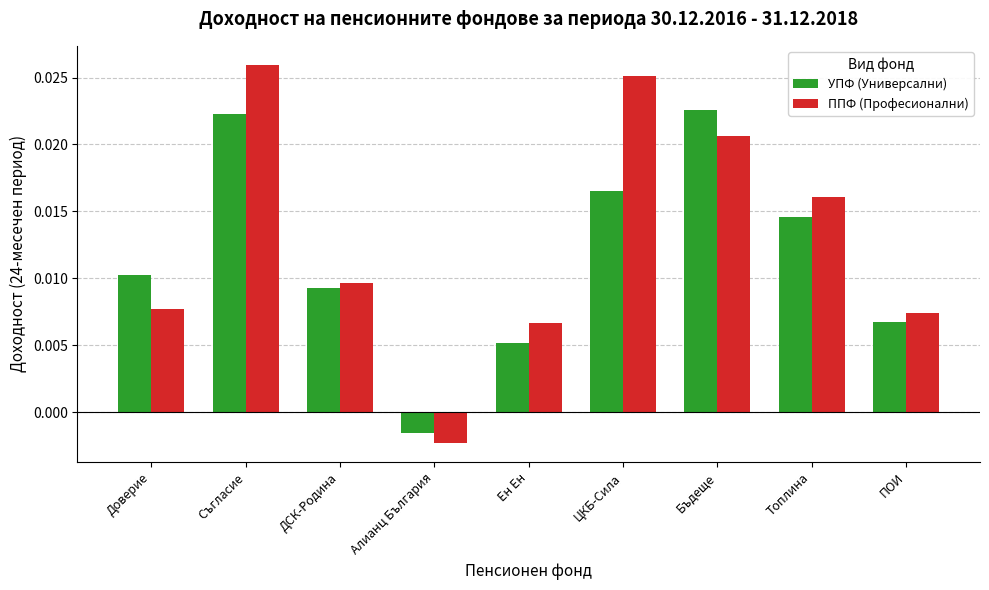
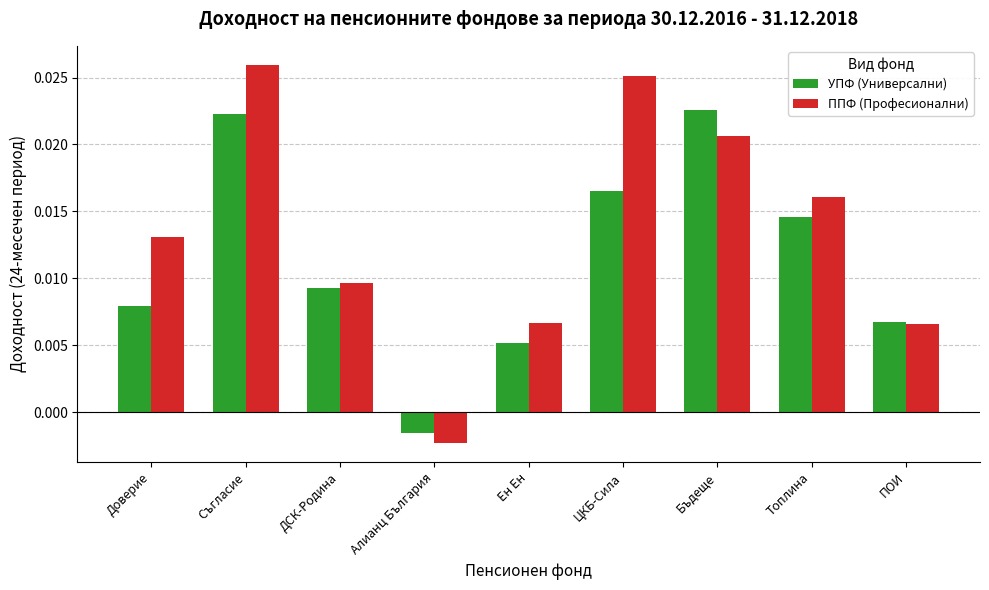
  {
    "УПФ (Универсални)": {
-     "Доверие": 0.0102,
+     "Доверие": 0.0079,
      "Съгласие": 0.0223,
      "ДСК-Родина": 0.0093,
      "Алианц България": -0.0016,
      "Ен Ен": 0.0052,
      "ЦКБ-Сила": 0.0165,
      "Бъдеще": 0.0226,
      "Топлина": 0.0146,
      "ПОИ": 0.0067
    },
    "ППФ (Професионални)": {
-     "Доверие": 0.0077,
+     "Доверие": 0.0131,
      "Съгласие": 0.0260,
      "ДСК-Родина": 0.0097,
      "Алианц България": -0.0023,
      "Ен Ен": 0.0066,
      "ЦКБ-Сила": 0.0251,
      "Бъдеще": 0.0206,
      "Топлина": 0.0161,
-     "ПОИ": 0.0074
+     "ПОИ": 0.0066
    }
  }
